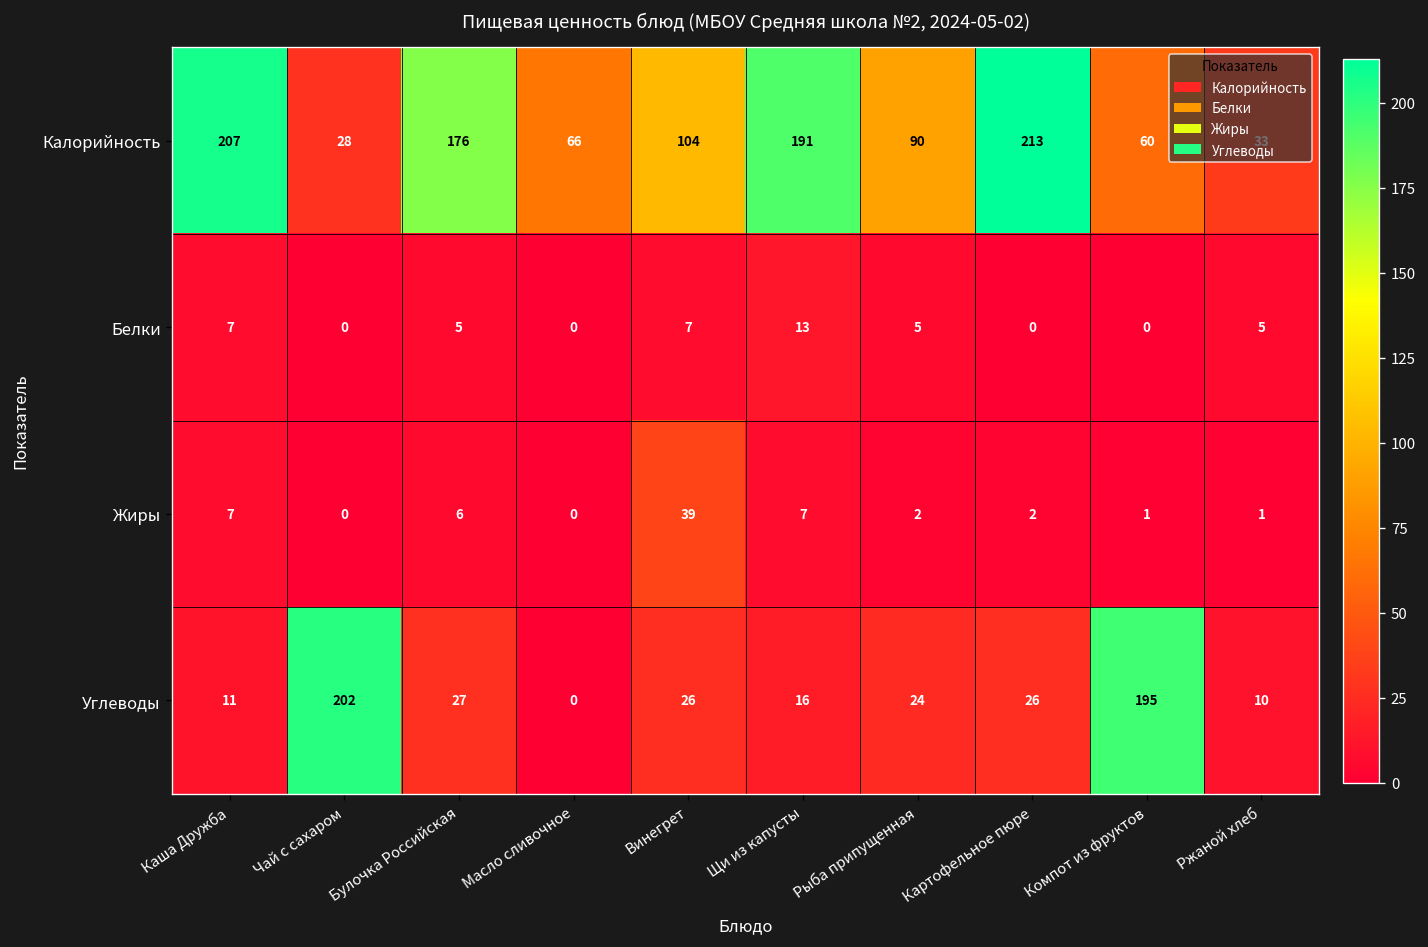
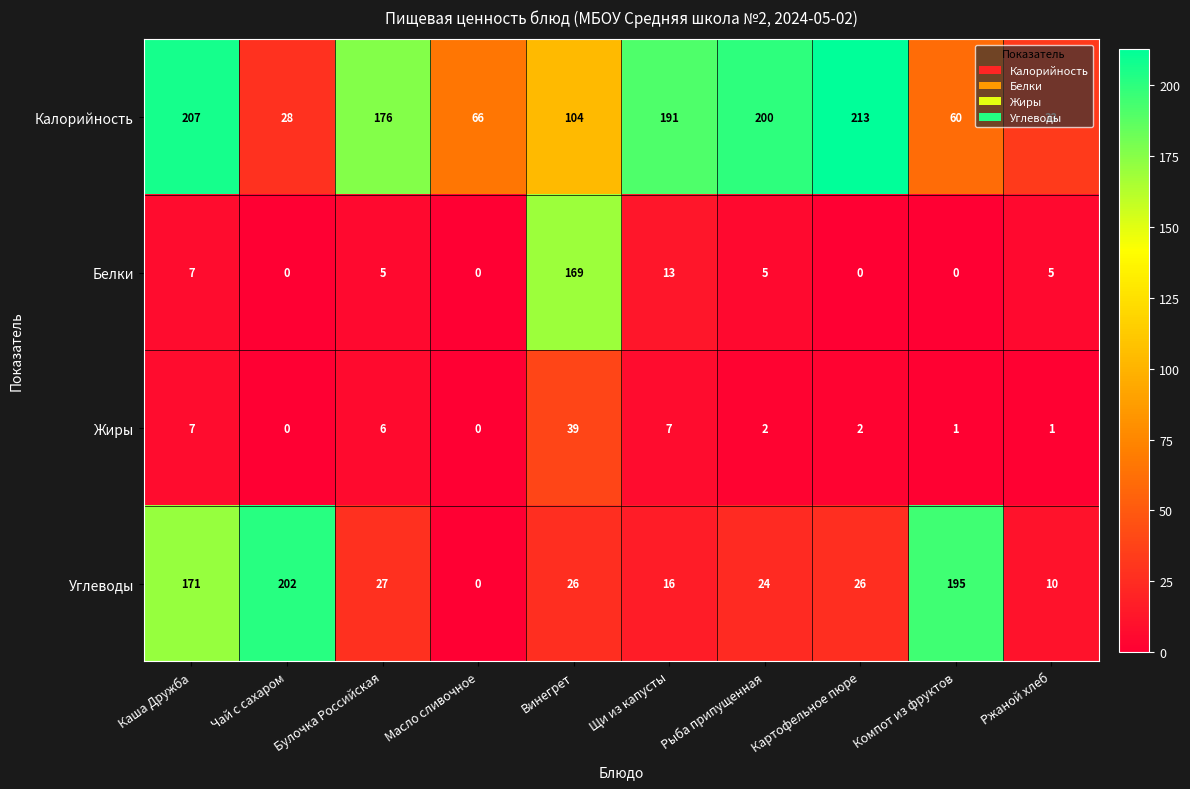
  {
    "Калорийность": {
      "Каша Дружба": 207,
      "Чай с сахаром": 28,
      "Булочка Российская": 176,
      "Масло сливочное": 66,
      "Винегрет": 104,
      "Щи из капусты": 191,
-     "Рыба припущенная": 90,
+     "Рыба припущенная": 200,
      "Картофельное пюре": 213,
      "Компот из фруктов": 60
    },
    "Белки": {
      "Каша Дружба": 7,
      "Чай с сахаром": 0,
      "Булочка Российская": 5,
      "Масло сливочное": 0,
-     "Винегрет": 7,
+     "Винегрет": 169,
      "Щи из капусты": 13,
      "Рыба припущенная": 5,
      "Картофельное пюре": 0,
      "Компот из фруктов": 0,
      "Ржаной хлеб": 5
    },
    "Жиры": {
      "Каша Дружба": 7,
      "Чай с сахаром": 0,
      "Булочка Российская": 6,
      "Масло сливочное": 0,
      "Винегрет": 39,
      "Щи из капусты": 7,
      "Рыба припущенная": 2,
      "Картофельное пюре": 2,
      "Компот из фруктов": 1,
      "Ржаной хлеб": 1
    },
    "Углеводы": {
-     "Каша Дружба": 11,
+     "Каша Дружба": 171,
      "Чай с сахаром": 202,
      "Булочка Российская": 27,
      "Масло сливочное": 0,
      "Винегрет": 26,
      "Щи из капусты": 16,
      "Рыба припущенная": 24,
      "Картофельное пюре": 26,
      "Компот из фруктов": 195,
      "Ржаной хлеб": 10
    }
  }
